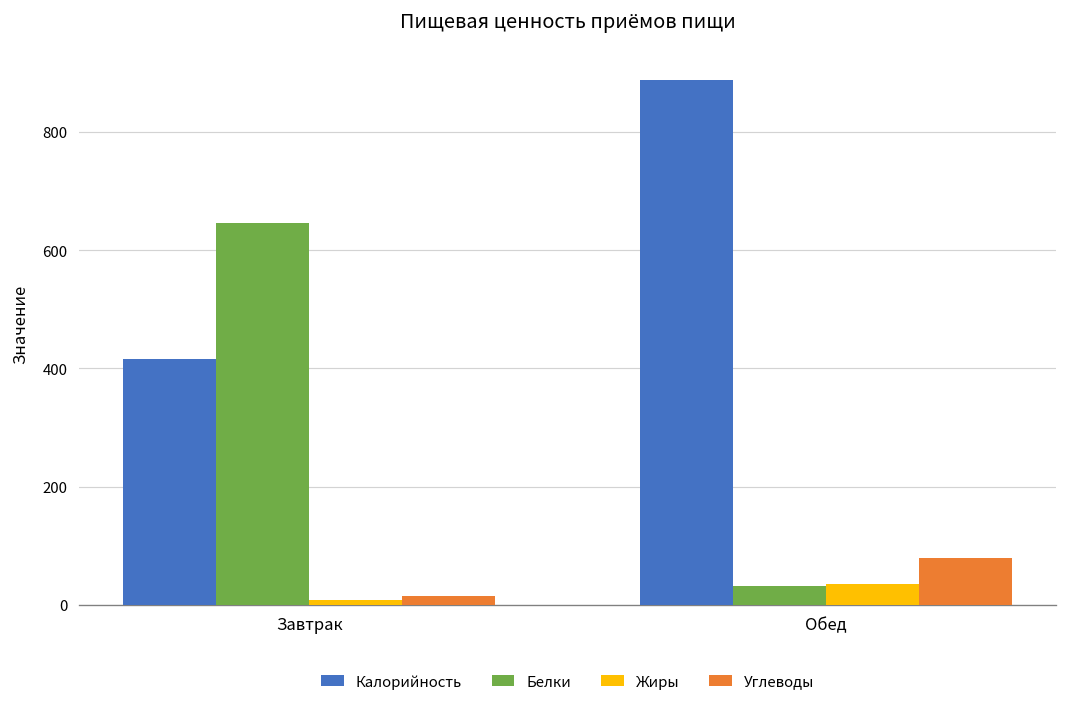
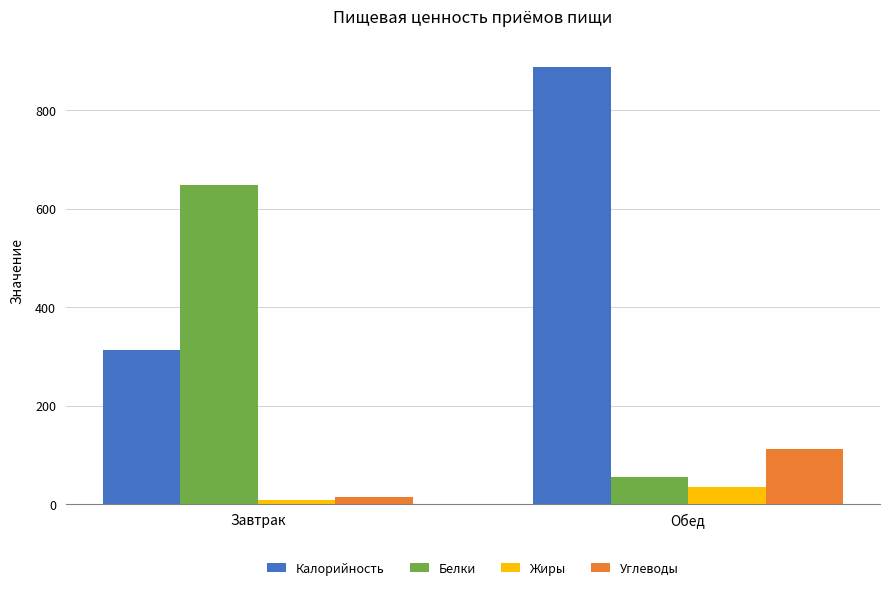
  {
    "Калорийность": {
-     "Завтрак": 420,
+     "Завтрак": 310,
      "Обед": 890
    },
    "Белки": {
      "Завтрак": 650,
-     "Обед": 30
+     "Обед": 50
    },
    "Жиры": {
      "Завтрак": 10,
      "Обед": 30
    },
    "Углеводы": {
      "Завтрак": 20,
-     "Обед": 80
+     "Обед": 110
    }
  }
